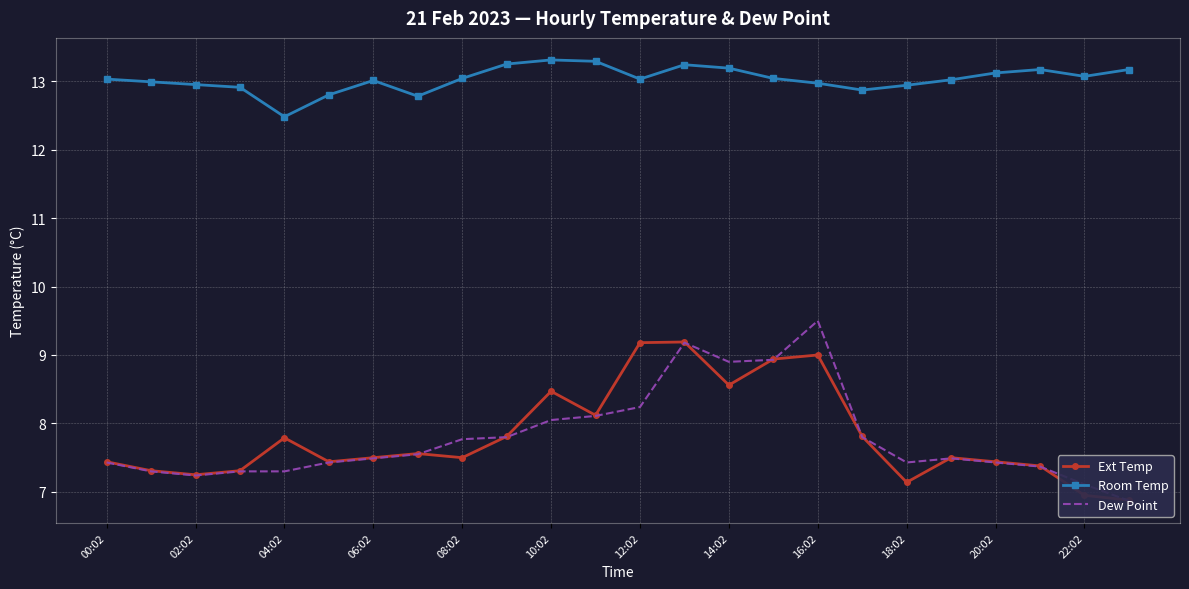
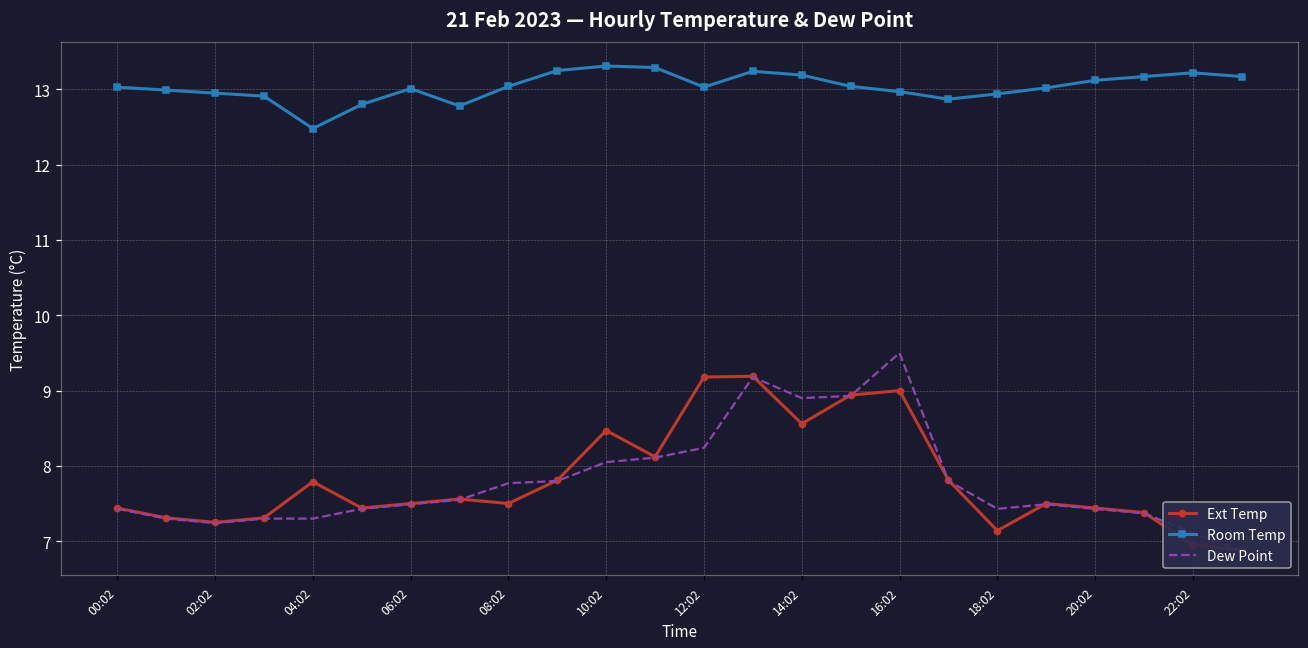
  {
    "Ext Temp": {
      "04:02": 7.8,
      "08:02": 7.5,
      "10:02": 8.5,
      "12:02": 9.2,
      "14:02": 8.6,
      "16:02": 9.0,
      "18:02": 7.1
    },
    "Room Temp": {
      "00:02": 13.0,
      "02:02": 13.0,
      "04:02": 12.5,
      "06:02": 13.0,
      "08:02": 13.0,
      "10:02": 13.3,
      "12:02": 13.0,
      "14:02": 13.2,
      "16:02": 13.0,
      "18:02": 12.9,
      "20:02": 13.1,
-     "22:02": 13.1
+     "22:02": 13.2
    },
    "Dew Point": {
      "04:02": 7.3,
      "08:02": 7.8,
      "10:02": 8.1,
      "12:02": 8.2,
      "14:02": 8.9,
      "16:02": 9.5,
      "18:02": 7.4
    }
  }
